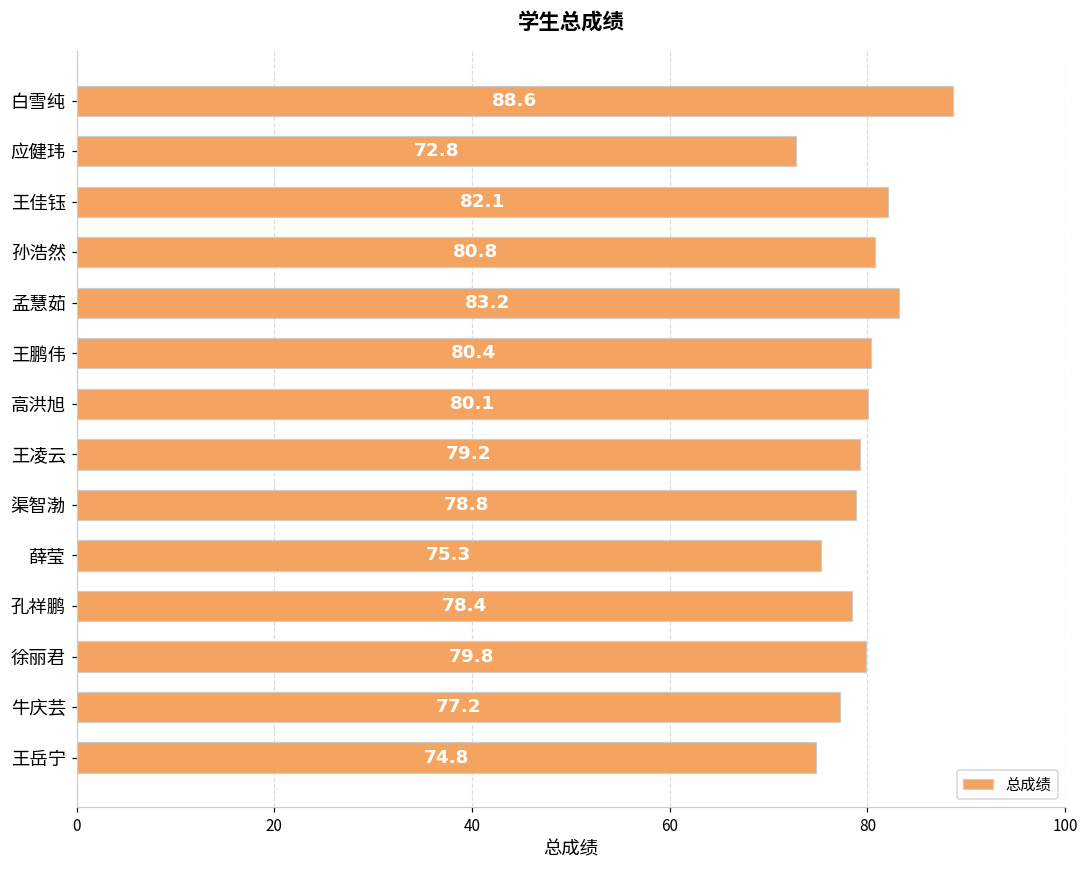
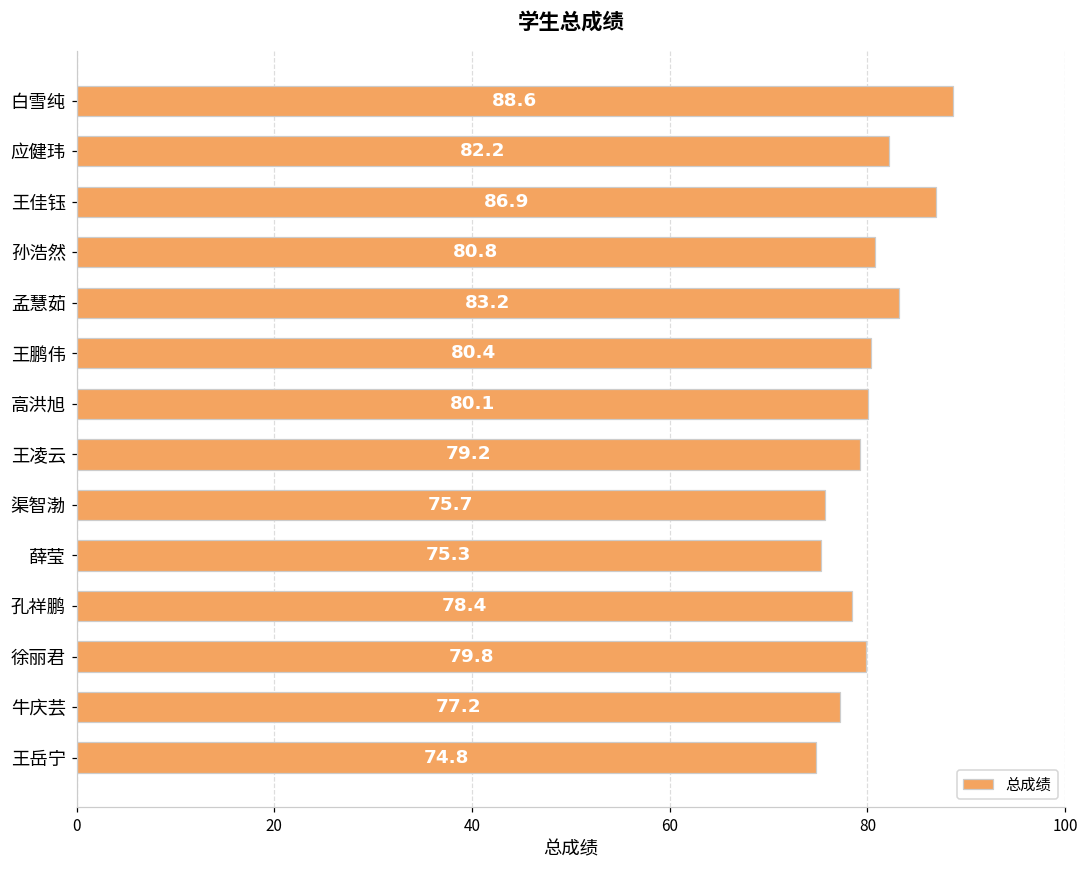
  {
    "白雪纯": 88.6,
-   "应健玮": 72.8,
-   "王佳钰": 82.1,
+   "应健玮": 82.2,
+   "王佳钰": 86.9,
    "孙浩然": 80.8,
    "孟慧茹": 83.2,
    "王鹏伟": 80.4,
    "高洪旭": 80.1,
    "王凌云": 79.2,
-   "渠智渤": 78.8,
+   "渠智渤": 75.7,
    "薛莹": 75.3,
    "孔祥鹏": 78.4,
    "徐丽君": 79.8,
    "牛庆芸": 77.2,
    "王岳宁": 74.8
  }
